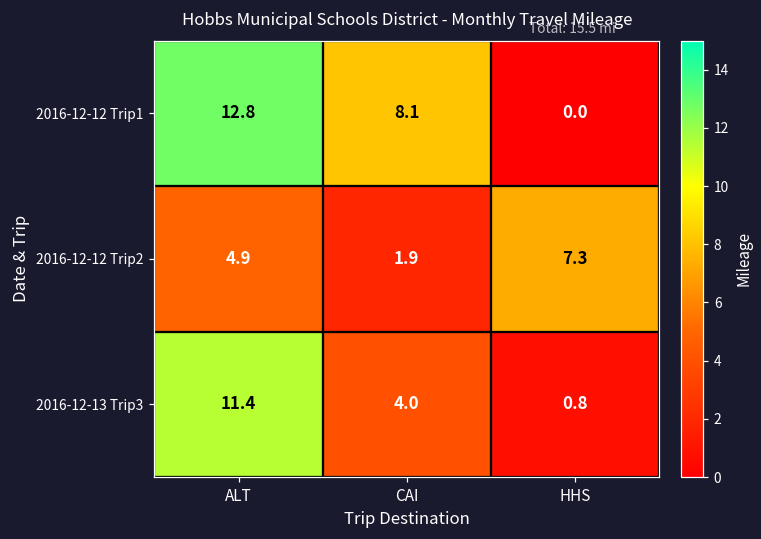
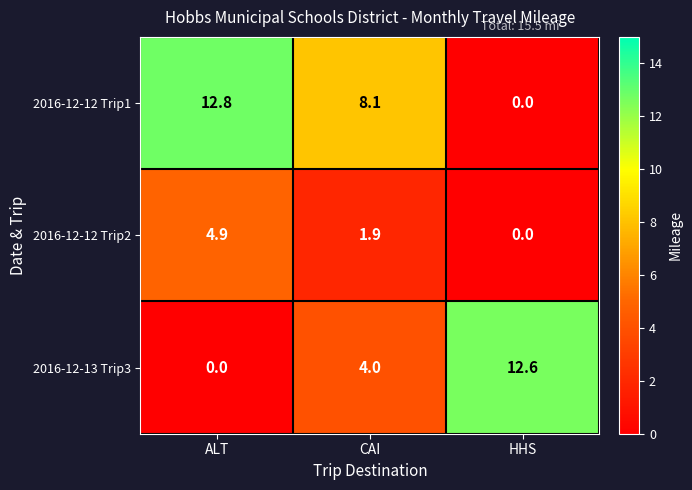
  {
    "2016-12-12 Trip1": {
      "ALT": 12.8,
      "CAI": 8.1,
      "HHS": 0.0
    },
    "2016-12-12 Trip2": {
      "ALT": 4.9,
      "CAI": 1.9,
-     "HHS": 7.3
+     "HHS": 0.0
    },
    "2016-12-13 Trip3": {
-     "ALT": 11.4,
+     "ALT": 0.0,
      "CAI": 4.0,
-     "HHS": 0.8
+     "HHS": 12.6
    }
  }
